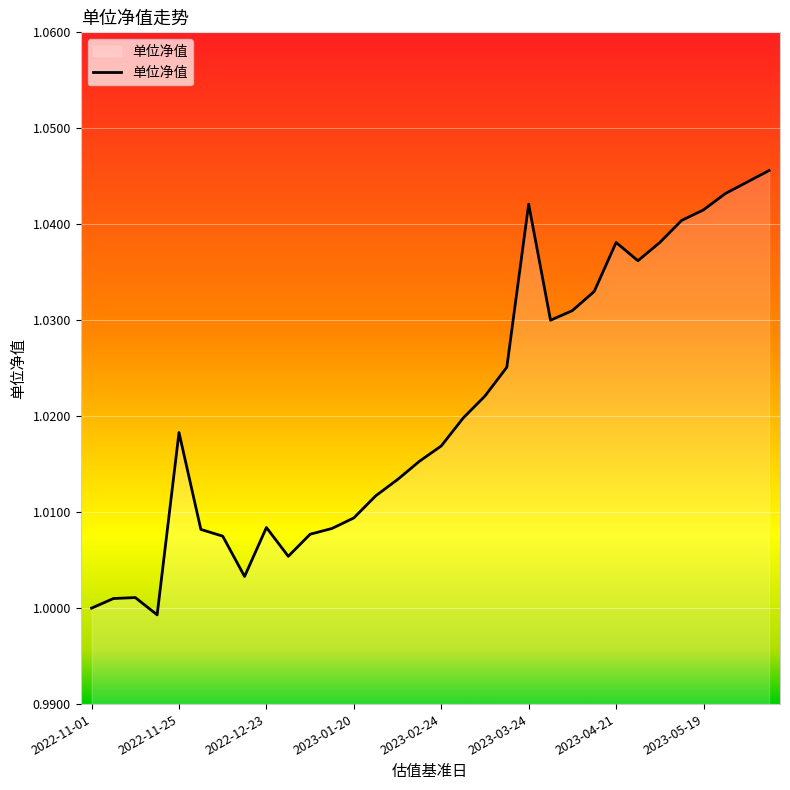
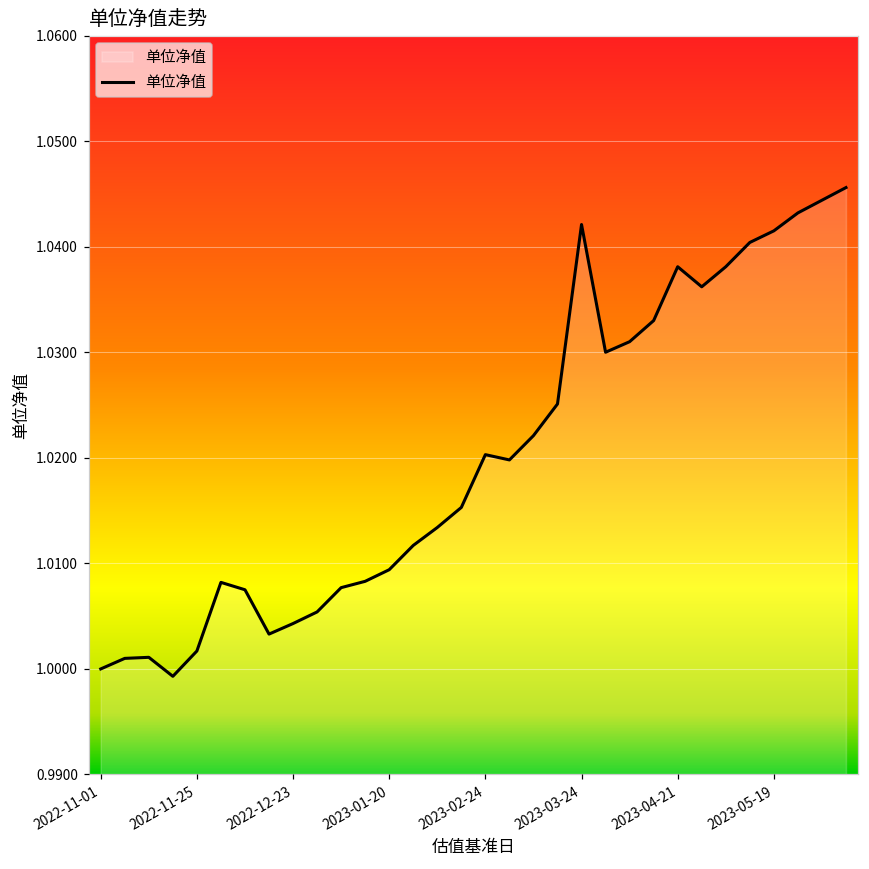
  {
    "2022-11-01": 1.000,
-   "2022-11-25": 1.018,
-   "2022-12-23": 1.008,
+   "2022-11-25": 1.002,
+   "2022-12-23": 1.004,
    "2023-01-20": 1.009,
-   "2023-02-24": 1.017,
+   "2023-02-24": 1.020,
    "2023-03-24": 1.042,
    "2023-04-21": 1.038,
    "2023-05-19": 1.042
  }
